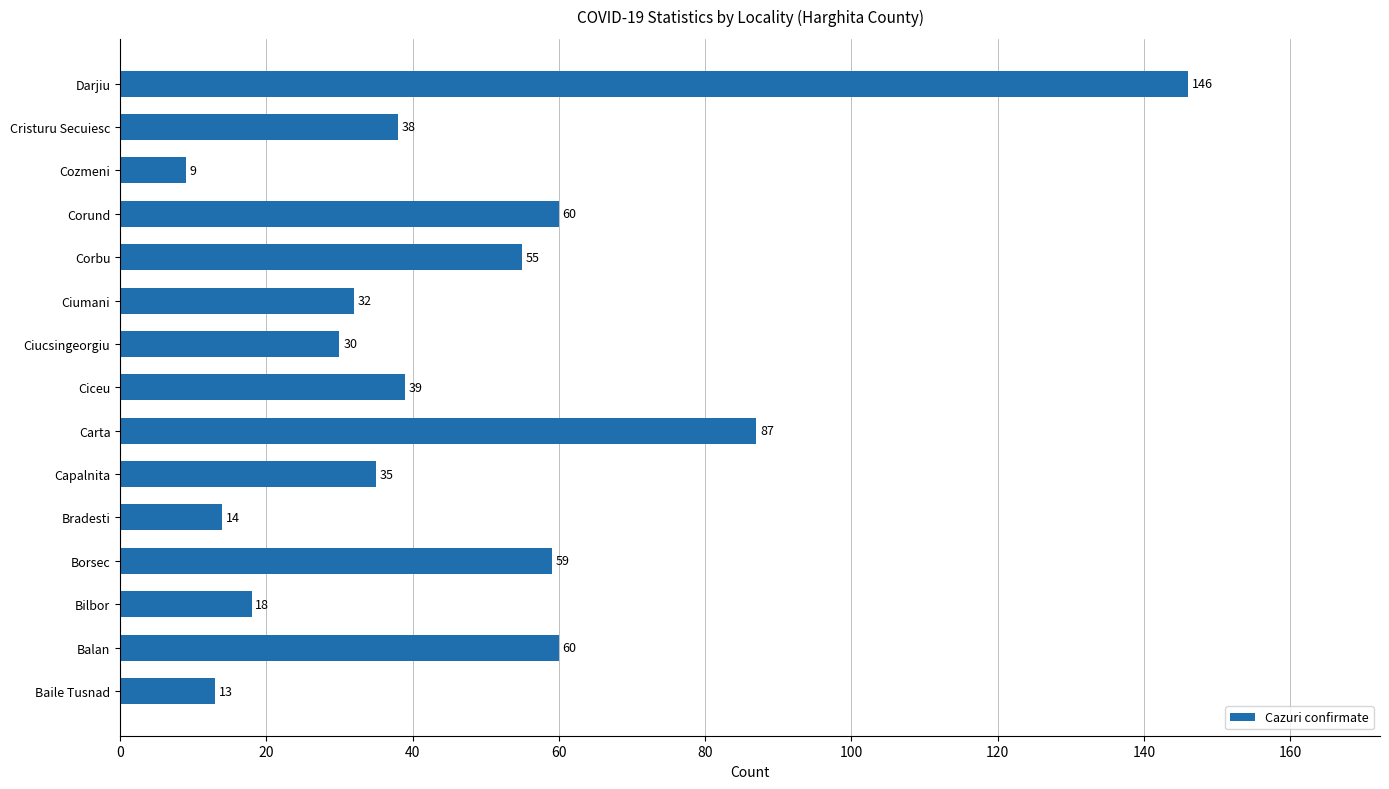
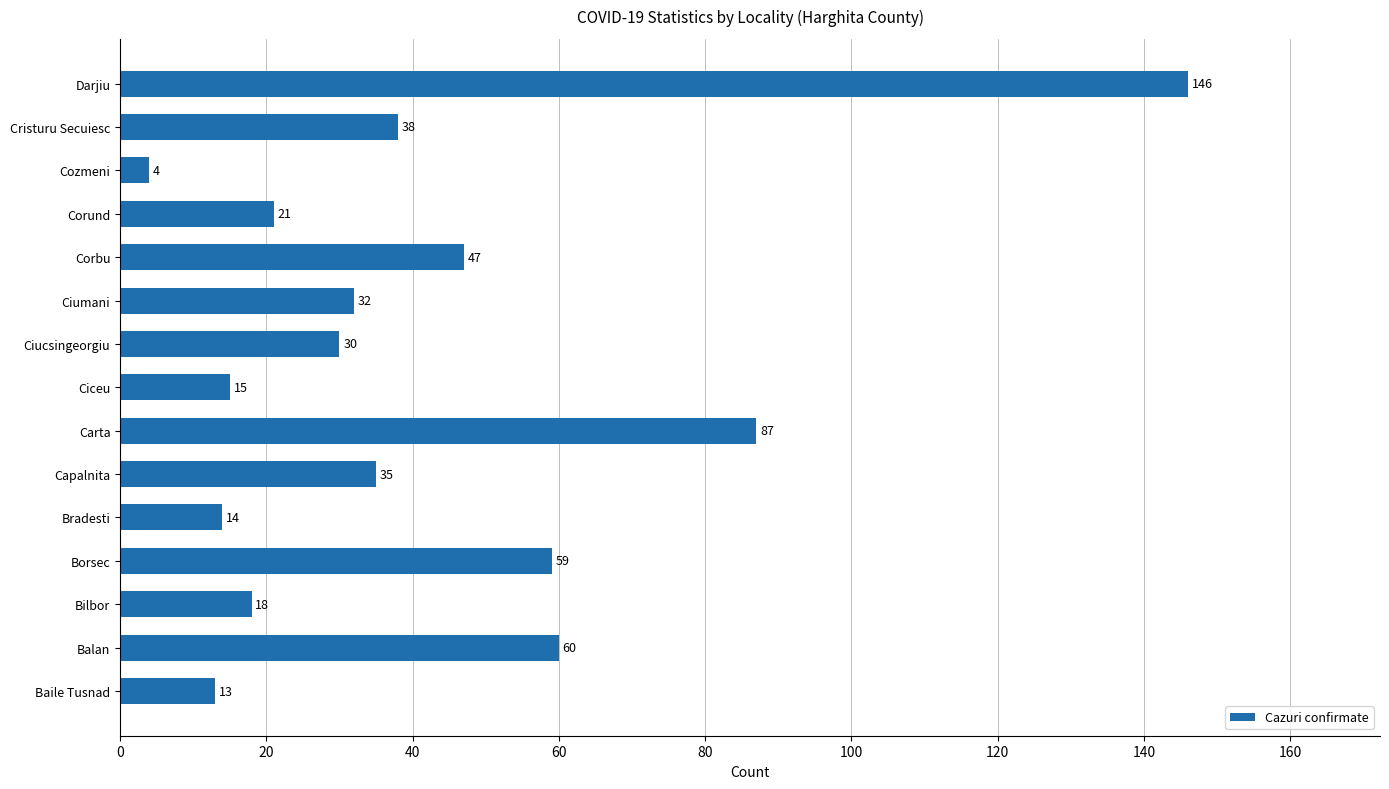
  {
    "Darjiu": 146,
    "Cristuru Secuiesc": 38,
-   "Cozmeni": 9,
-   "Corund": 60,
-   "Corbu": 55,
+   "Cozmeni": 4,
+   "Corund": 21,
+   "Corbu": 47,
    "Ciumani": 32,
    "Ciucsingeorgiu": 30,
-   "Ciceu": 39,
+   "Ciceu": 15,
    "Carta": 87,
    "Capalnita": 35,
    "Bradesti": 14,
    "Borsec": 59,
    "Bilbor": 18,
    "Balan": 60,
    "Baile Tusnad": 13
  }
